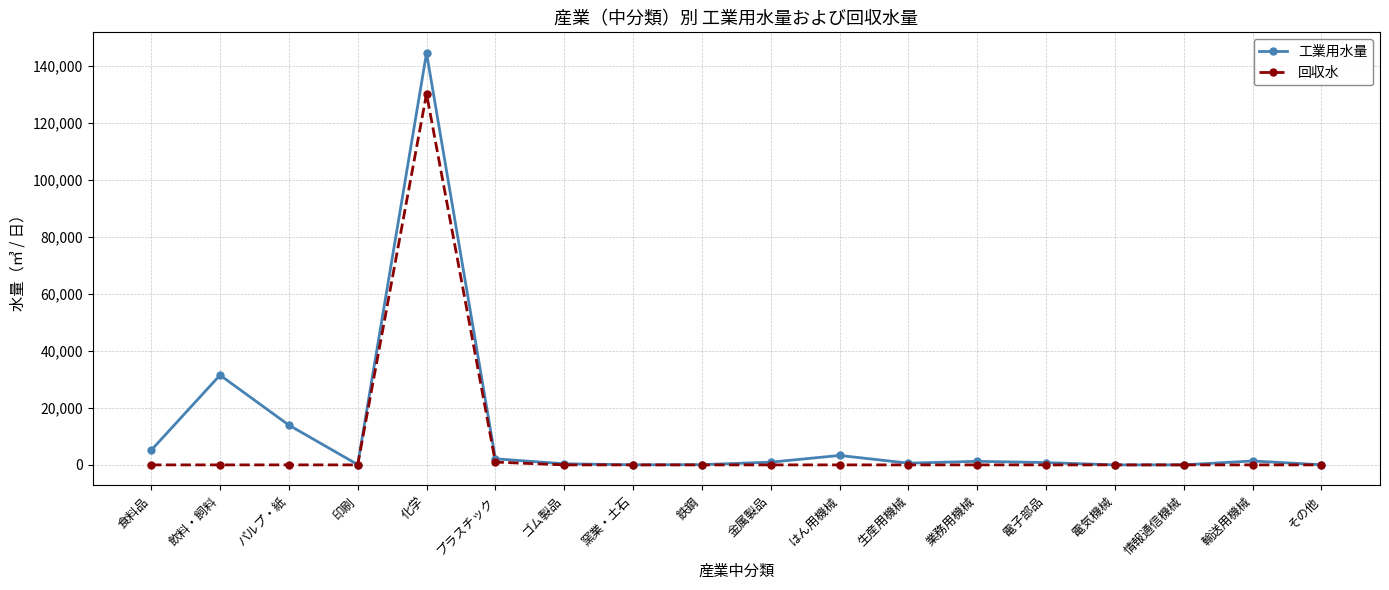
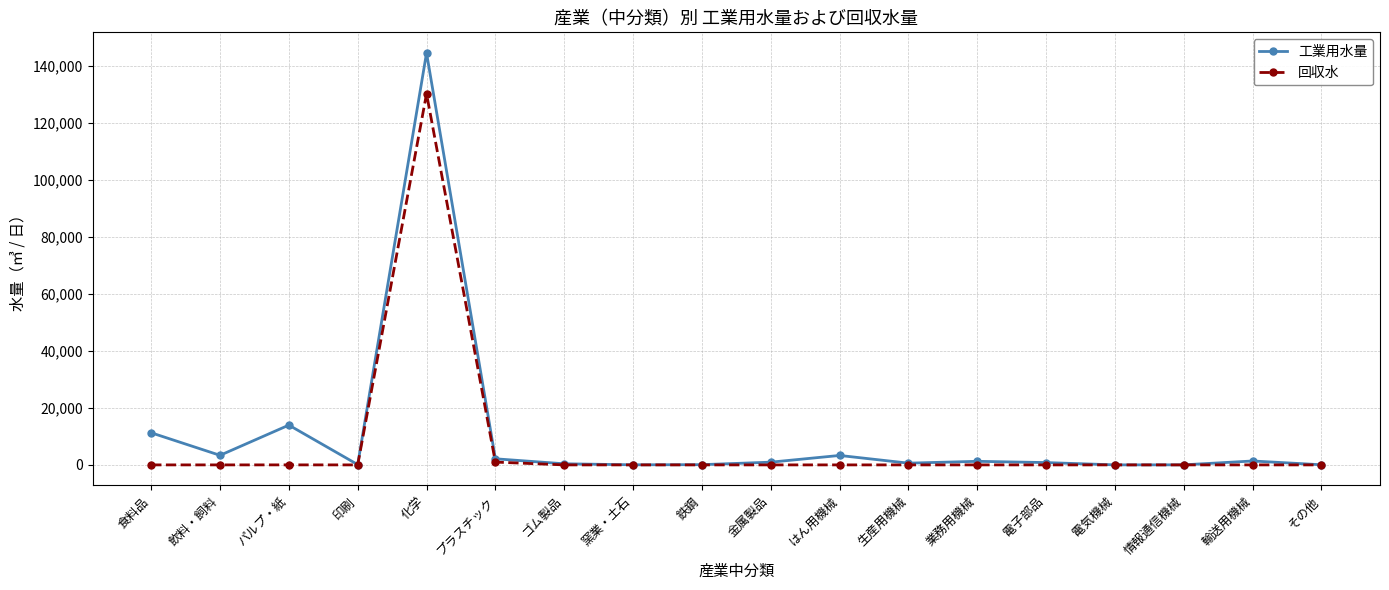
  {
    "工業用水量": {
-     "食料品": "5,000",
-     "飲料・飼料": "31,000",
+     "食料品": "11,000",
+     "飲料・飼料": "3,000",
      "パルプ・紙": "14,000",
      "化学": "144,000",
      "プラスチック": "2,000",
      "金属製品": "1,000",
      "はん用機械": "3,000",
      "業務用機械": "1,000",
      "輸送用機械": "1,000"
    },
    "回収水": {
      "食料品": "0",
      "飲料・飼料": "0",
      "パルプ・紙": "0",
      "化学": "130,000",
      "プラスチック": "1,000",
      "金属製品": "0",
      "はん用機械": "0",
      "業務用機械": "0",
      "輸送用機械": "0"
    }
  }
